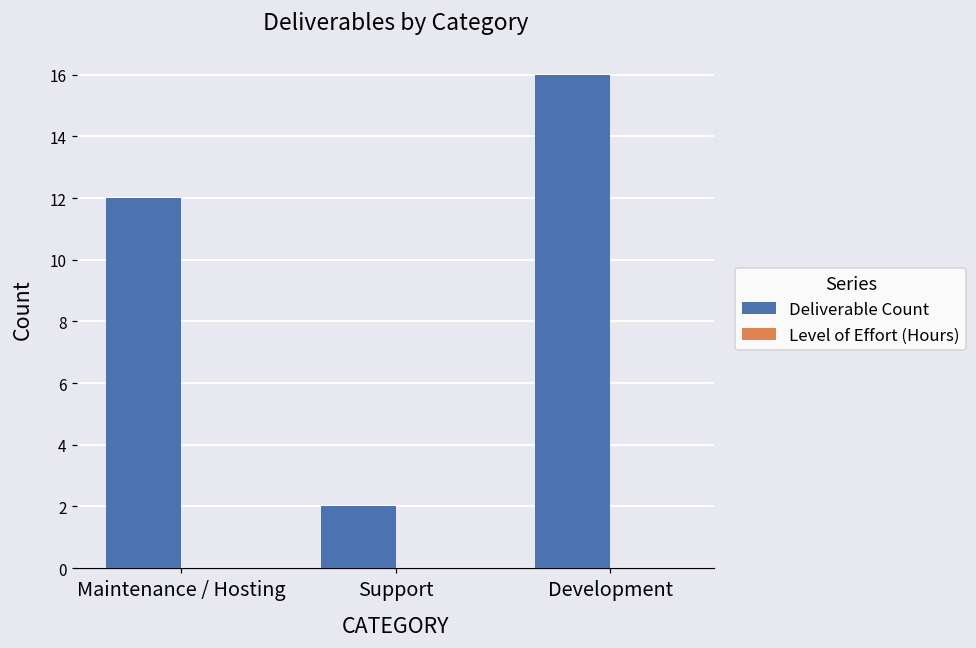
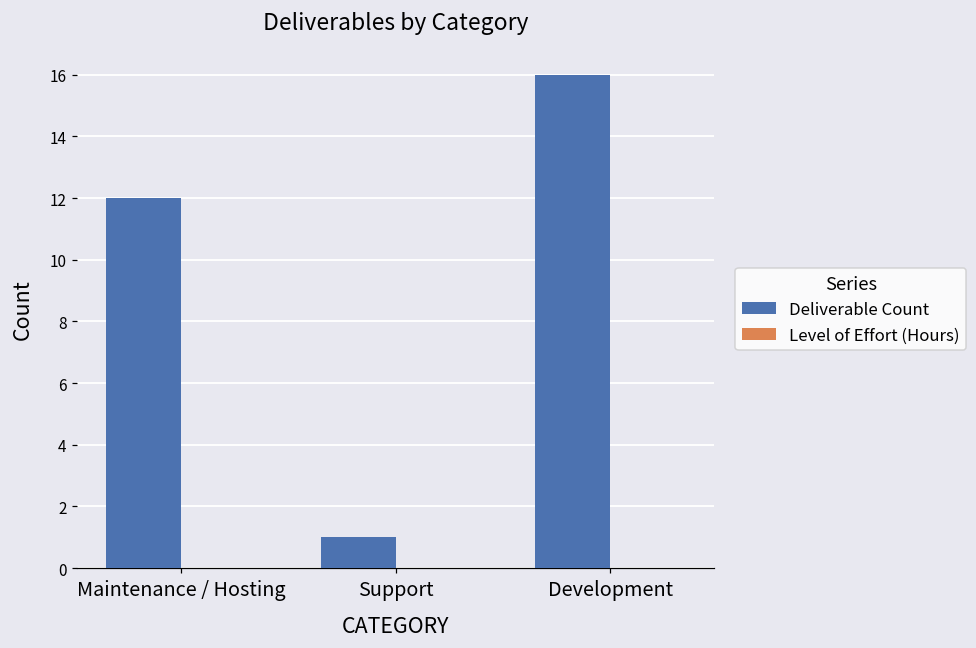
  {
    "Deliverable Count": {
      "Maintenance / Hosting": 12,
-     "Support": 2,
+     "Support": 1,
      "Development": 16
    },
    "Level of Effort (Hours)": {
      "Maintenance / Hosting": 0,
      "Support": 0,
      "Development": 0
    }
  }
